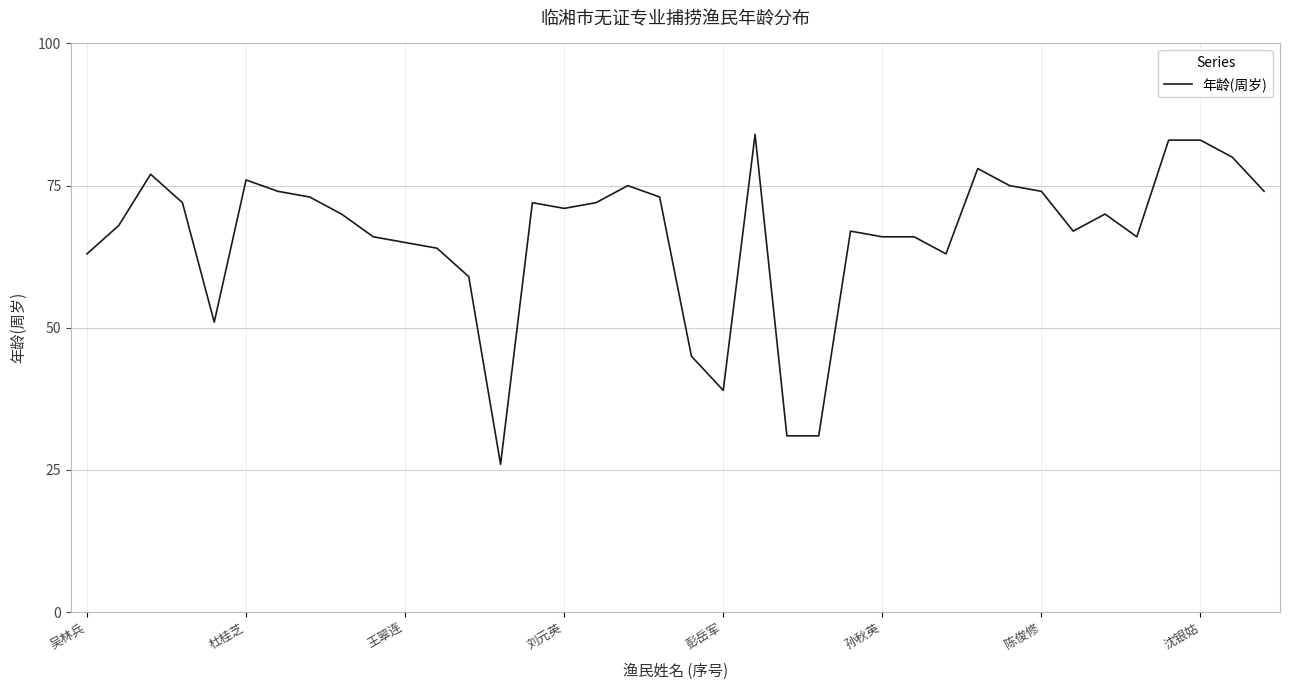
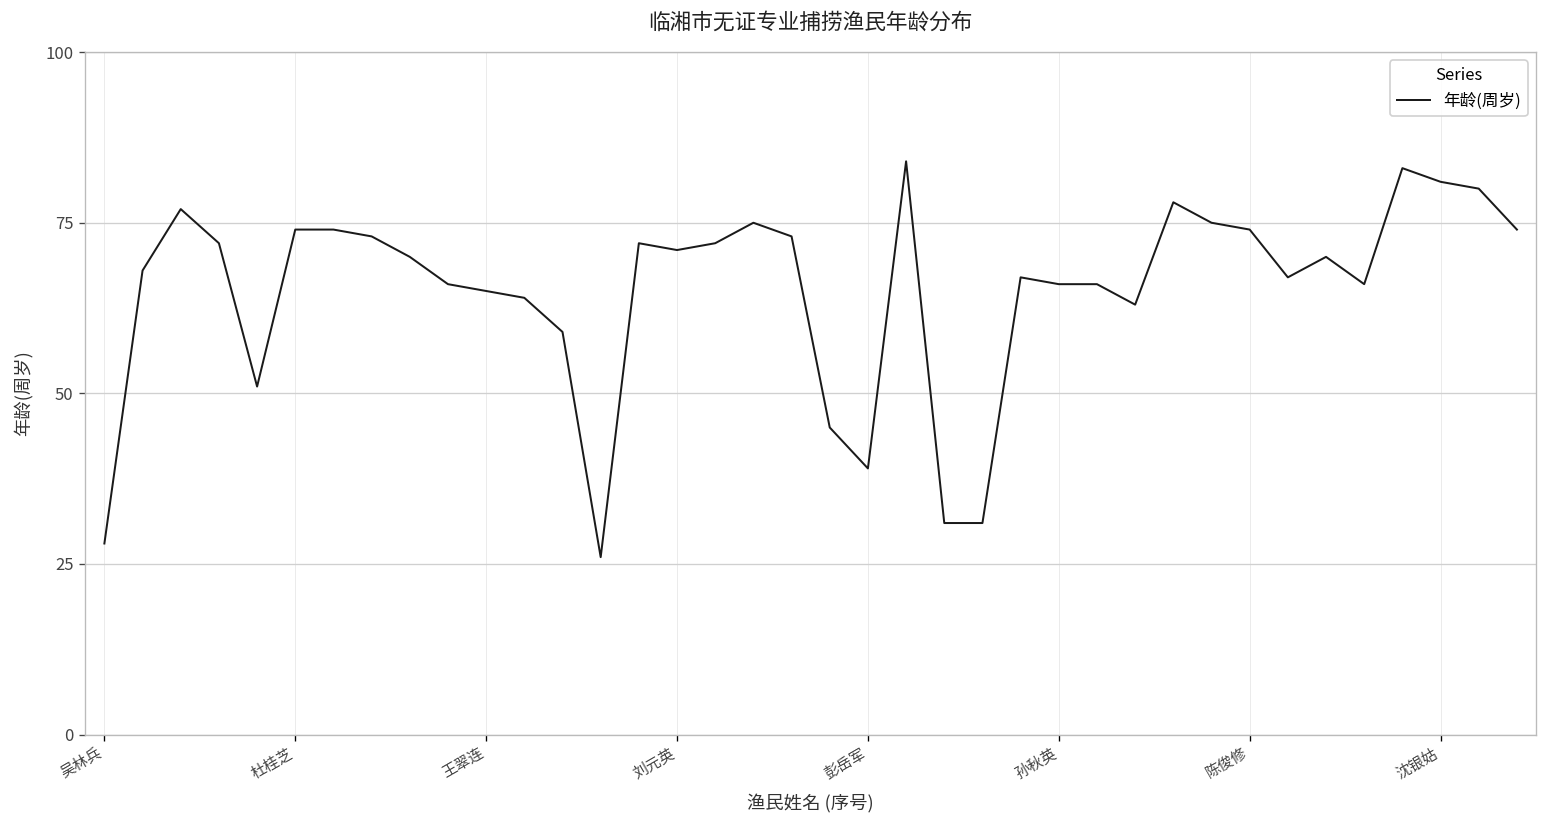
  {
-   "吴林兵": 63,
-   "杜桂芝": 76,
+   "吴林兵": 28,
+   "杜桂芝": 74,
    "王翠连": 65,
    "刘元英": 71,
    "彭岳军": 39,
    "孙秋英": 66,
    "陈俊修": 74,
-   "沈银姑": 83
+   "沈银姑": 81
  }
